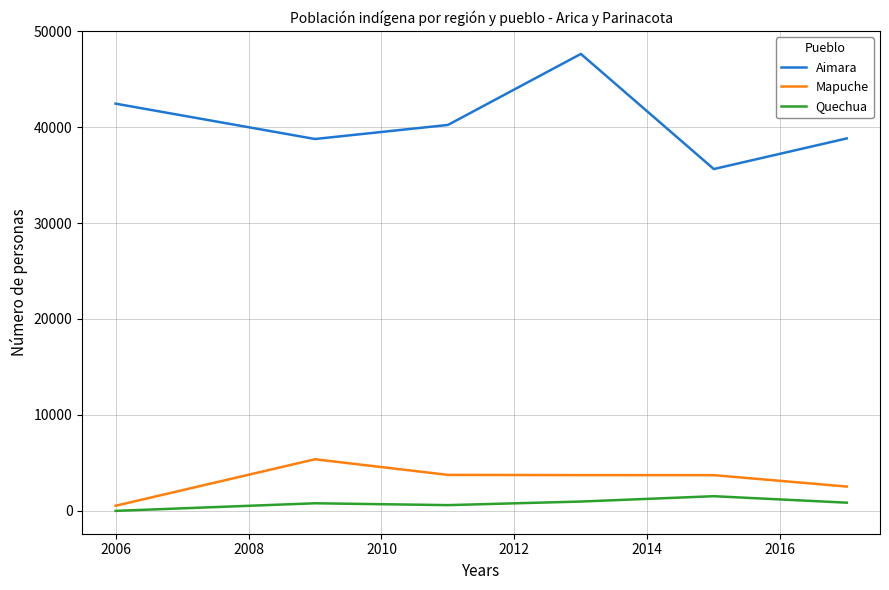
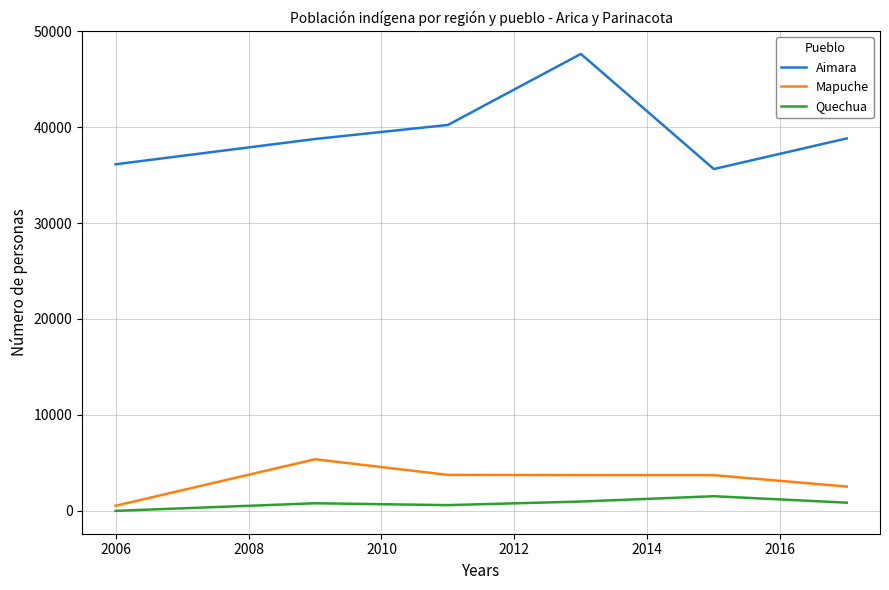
  {
    "Aimara": {
-     "2006": 42000
+     "2006": 36000
    },
    "Mapuche": {
      "2006": 1000
    },
    "Quechua": {
      "2006": 0
    }
  }
